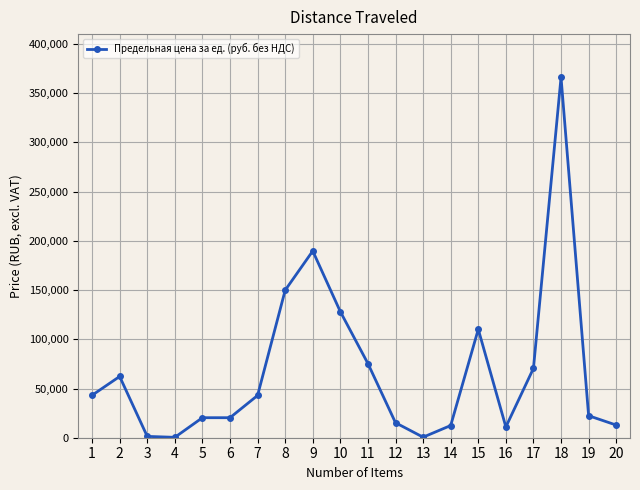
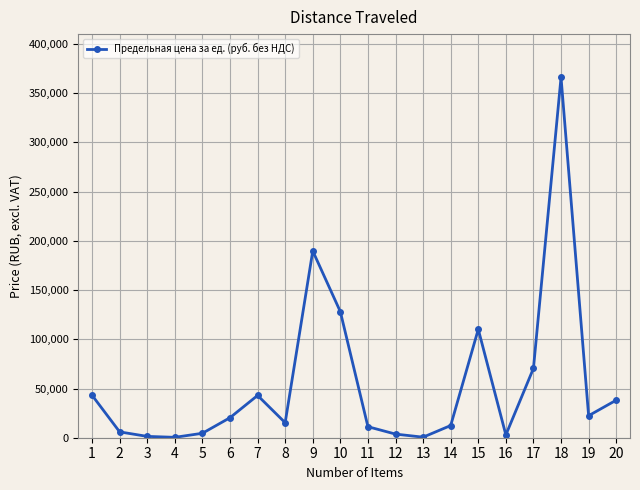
  {
    "1": "40,000",
-   "2": "60,000",
+   "2": "10,000",
    "3": "0",
    "4": "0",
-   "5": "20,000",
+   "5": "0",
    "6": "20,000",
    "7": "40,000",
-   "8": "150,000",
+   "8": "20,000",
    "9": "190,000",
    "10": "130,000",
-   "11": "80,000",
-   "12": "20,000",
+   "11": "10,000",
+   "12": "0",
    "13": "0",
    "14": "10,000",
    "15": "110,000",
-   "16": "10,000",
+   "16": "0",
    "17": "70,000",
    "18": "370,000",
    "19": "20,000",
-   "20": "10,000"
+   "20": "40,000"
  }
